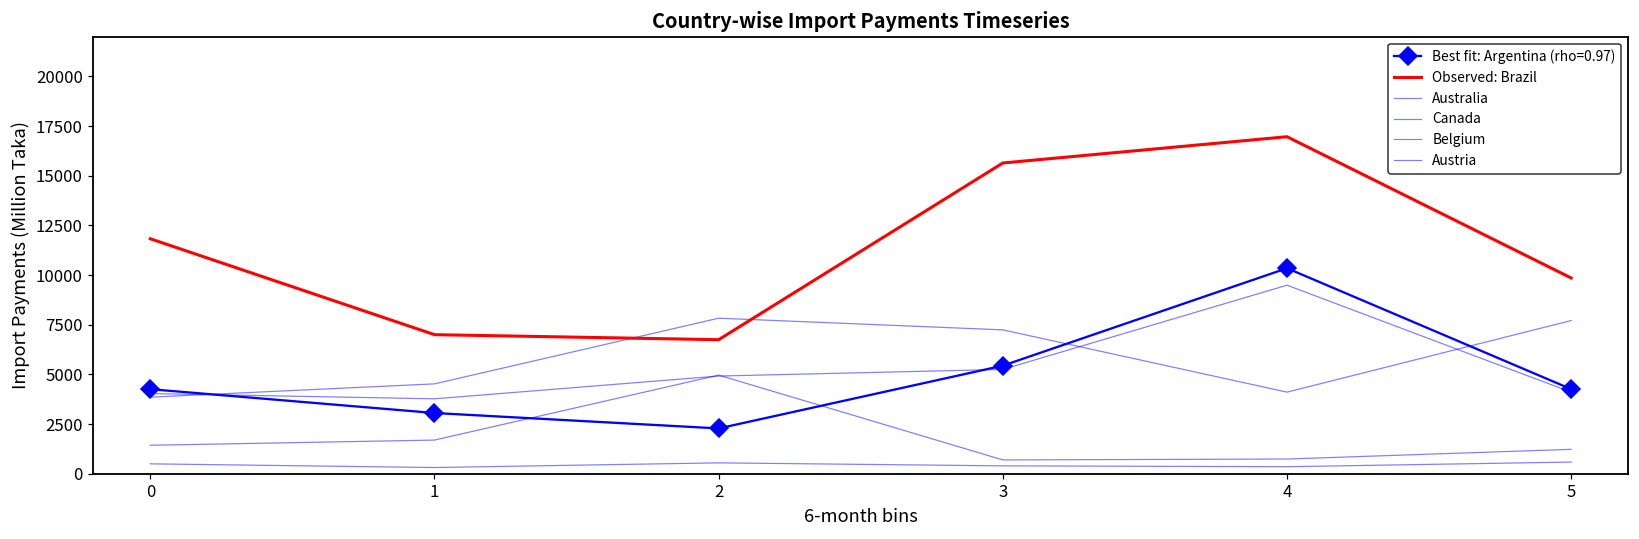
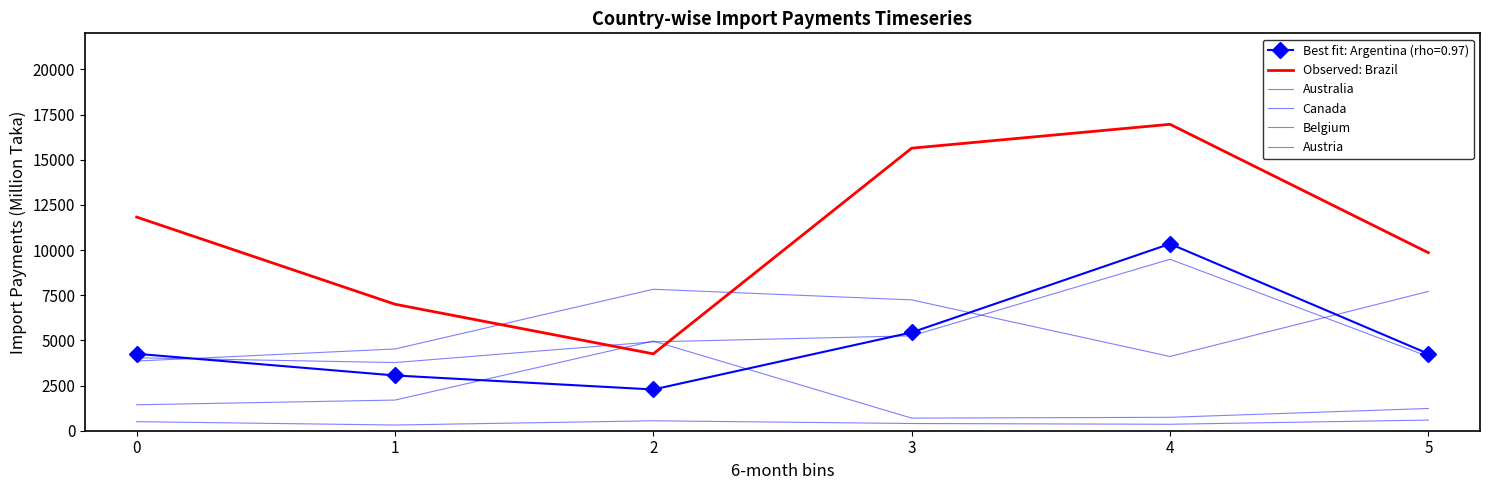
  {
    "Observed: Brazil": {
      "0": 11800,
      "1": 7000,
-     "2": 6700,
+     "2": 4300,
      "3": 15600,
      "4": 17000,
      "5": 9900
    }
  }
